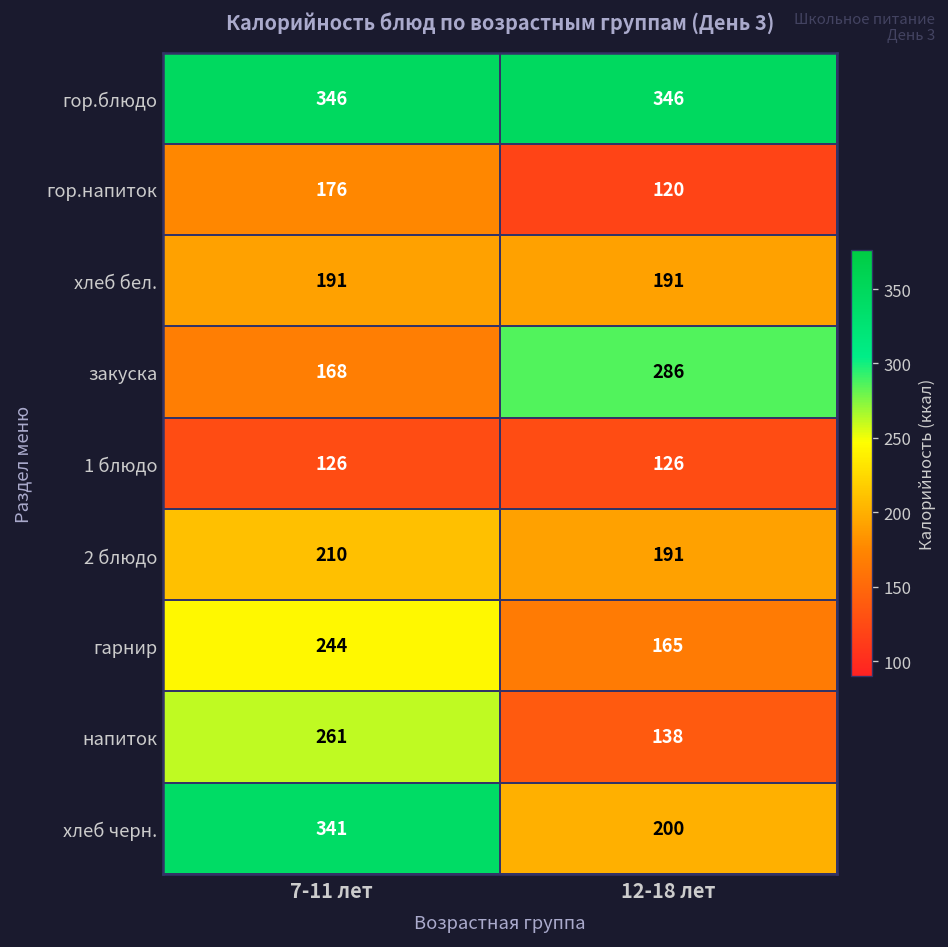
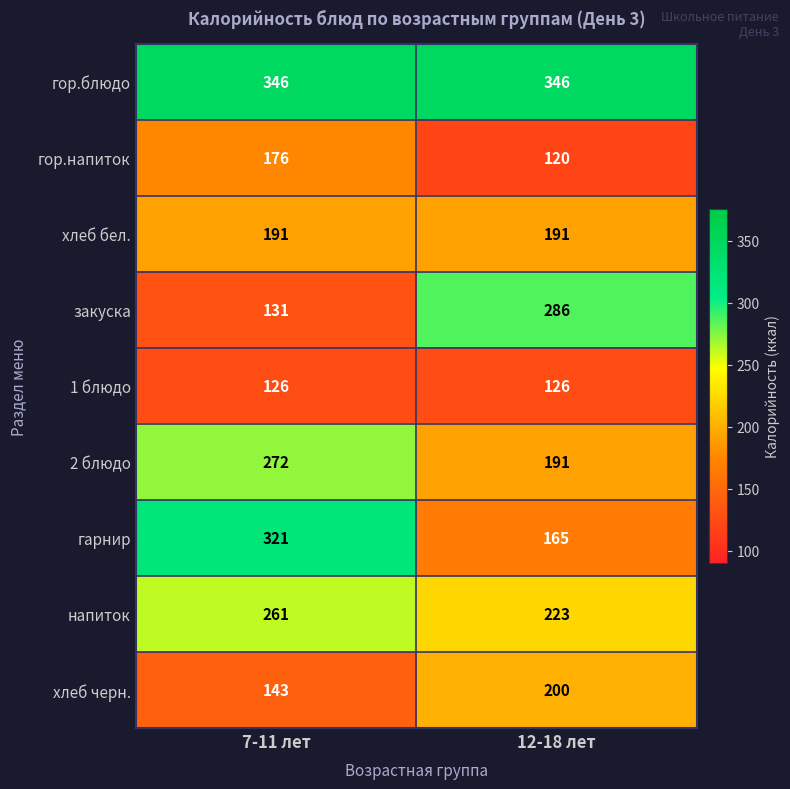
  {
    "гор.блюдо": {
      "7-11 лет": 346,
      "12-18 лет": 346
    },
    "гор.напиток": {
      "7-11 лет": 176,
      "12-18 лет": 120
    },
    "хлеб бел.": {
      "7-11 лет": 191,
      "12-18 лет": 191
    },
    "закуска": {
-     "7-11 лет": 168,
+     "7-11 лет": 131,
      "12-18 лет": 286
    },
    "1 блюдо": {
      "7-11 лет": 126,
      "12-18 лет": 126
    },
    "2 блюдо": {
-     "7-11 лет": 210,
+     "7-11 лет": 272,
      "12-18 лет": 191
    },
    "гарнир": {
-     "7-11 лет": 244,
+     "7-11 лет": 321,
      "12-18 лет": 165
    },
    "напиток": {
      "7-11 лет": 261,
-     "12-18 лет": 138
+     "12-18 лет": 223
    },
    "хлеб черн.": {
-     "7-11 лет": 341,
+     "7-11 лет": 143,
      "12-18 лет": 200
    }
  }
